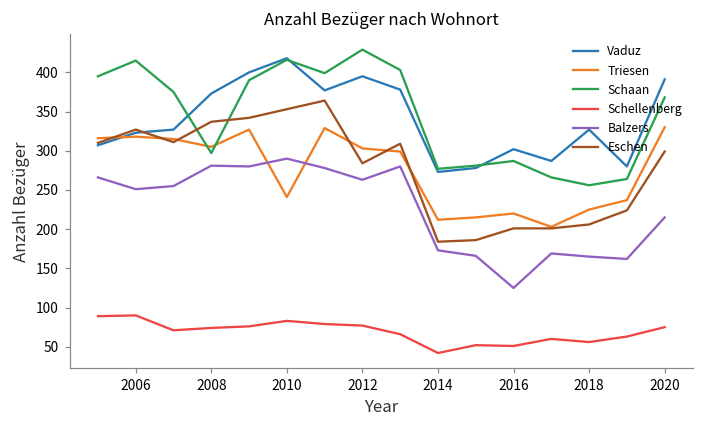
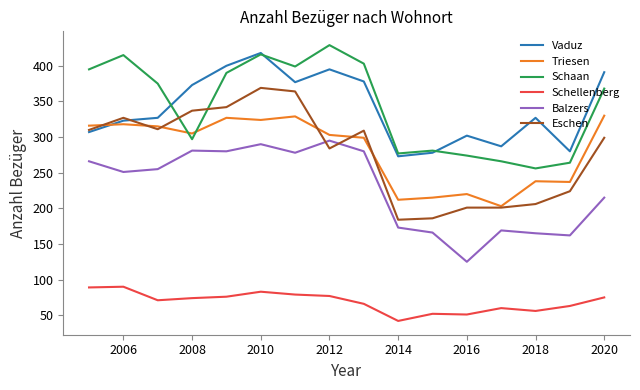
  {
    "Vaduz": {
      "2006": 320,
      "2008": 370,
      "2012": 400,
      "2014": 270,
      "2016": 300,
      "2018": 330,
      "2020": 390
    },
    "Triesen": {
      "2006": 320,
      "2008": 310,
-     "2010": 240,
+     "2010": 320,
      "2012": 300,
      "2014": 210,
      "2016": 220,
-     "2018": 230,
+     "2018": 240,
      "2020": 330
    },
    "Schaan": {
      "2006": 420,
      "2008": 300,
      "2012": 430,
      "2014": 280,
-     "2016": 290,
+     "2016": 270,
      "2018": 260,
      "2020": 370
    },
    "Schellenberg": {
      "2006": 90,
      "2008": 70,
      "2010": 80,
      "2012": 80,
      "2014": 40,
      "2016": 50,
      "2018": 60,
      "2020": 80
    },
    "Balzers": {
      "2006": 250,
      "2008": 280,
      "2010": 290,
-     "2012": 260,
+     "2012": 300,
      "2014": 170,
      "2016": 130,
      "2018": 170,
      "2020": 220
    },
    "Eschen": {
      "2006": 330,
      "2008": 340,
-     "2010": 350,
+     "2010": 370,
      "2012": 280,
      "2014": 180,
      "2016": 200,
      "2018": 210,
      "2020": 300
    }
  }
